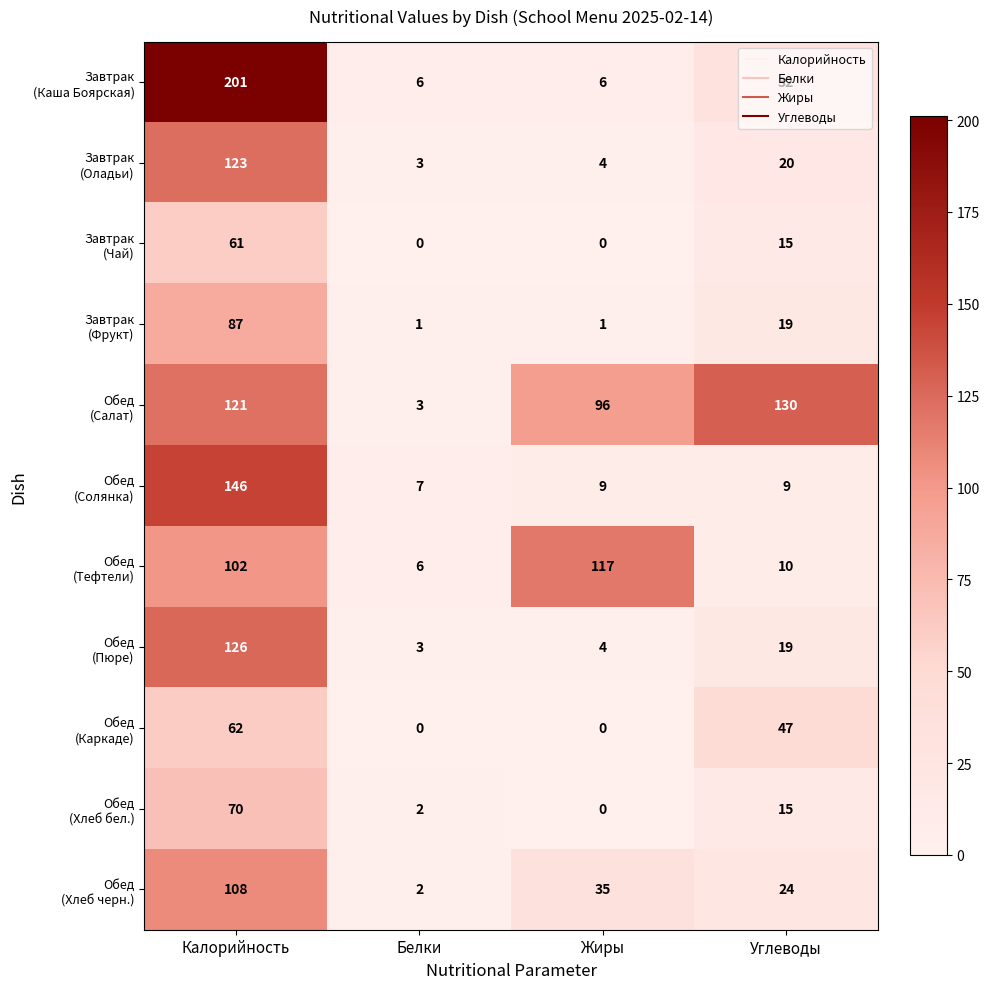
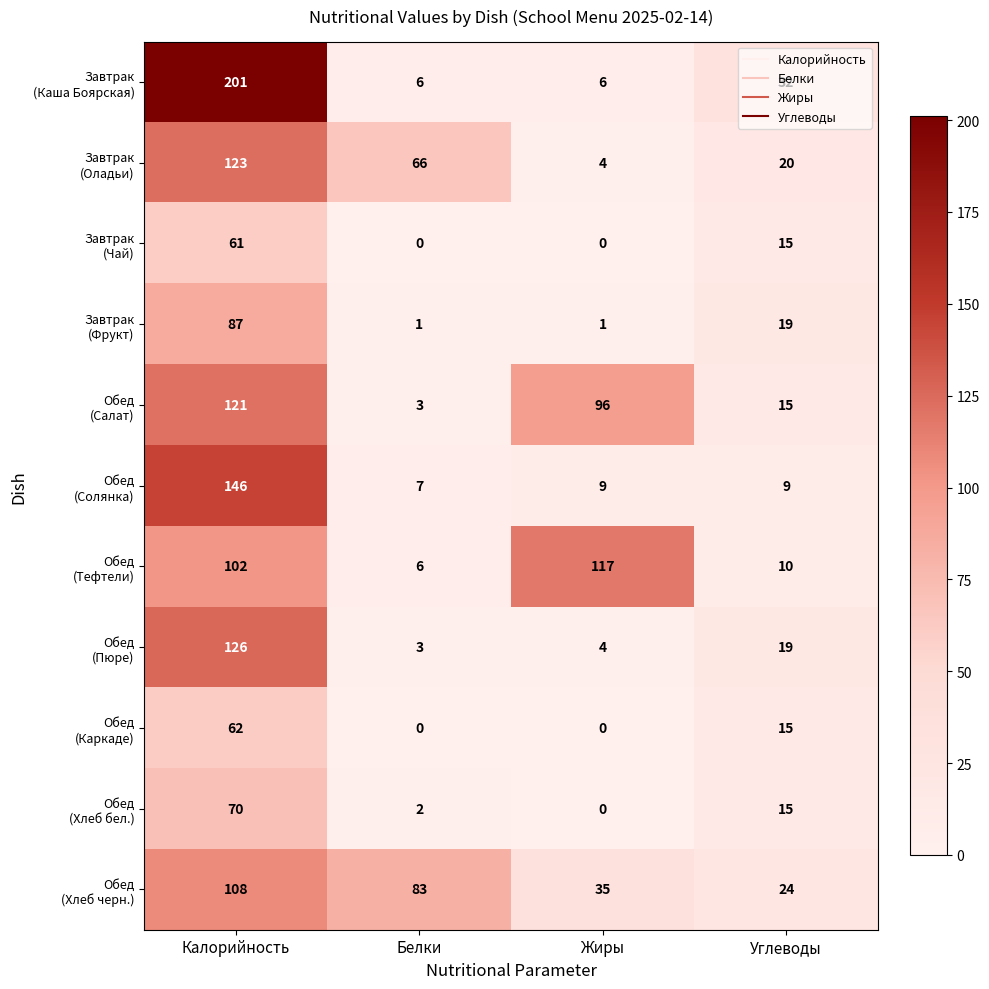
  {
    "Завтрак (Каша Боярская)": {
      "Калорийность": 201,
      "Белки": 6,
      "Жиры": 6
    },
    "Завтрак (Оладьи)": {
      "Калорийность": 123,
-     "Белки": 3,
+     "Белки": 66,
      "Жиры": 4,
      "Углеводы": 20
    },
    "Завтрак (Чай)": {
      "Калорийность": 61,
      "Белки": 0,
      "Жиры": 0,
      "Углеводы": 15
    },
    "Завтрак (Фрукт)": {
      "Калорийность": 87,
      "Белки": 1,
      "Жиры": 1,
      "Углеводы": 19
    },
    "Обед (Салат)": {
      "Калорийность": 121,
      "Белки": 3,
      "Жиры": 96,
-     "Углеводы": 130
+     "Углеводы": 15
    },
    "Обед (Солянка)": {
      "Калорийность": 146,
      "Белки": 7,
      "Жиры": 9,
      "Углеводы": 9
    },
    "Обед (Тефтели)": {
      "Калорийность": 102,
      "Белки": 6,
      "Жиры": 117,
      "Углеводы": 10
    },
    "Обед (Пюре)": {
      "Калорийность": 126,
      "Белки": 3,
      "Жиры": 4,
      "Углеводы": 19
    },
    "Обед (Каркаде)": {
      "Калорийность": 62,
      "Белки": 0,
      "Жиры": 0,
-     "Углеводы": 47
+     "Углеводы": 15
    },
    "Обед (Хлеб бел.)": {
      "Калорийность": 70,
      "Белки": 2,
      "Жиры": 0,
      "Углеводы": 15
    },
    "Обед (Хлеб черн.)": {
      "Калорийность": 108,
-     "Белки": 2,
+     "Белки": 83,
      "Жиры": 35,
      "Углеводы": 24
    }
  }
